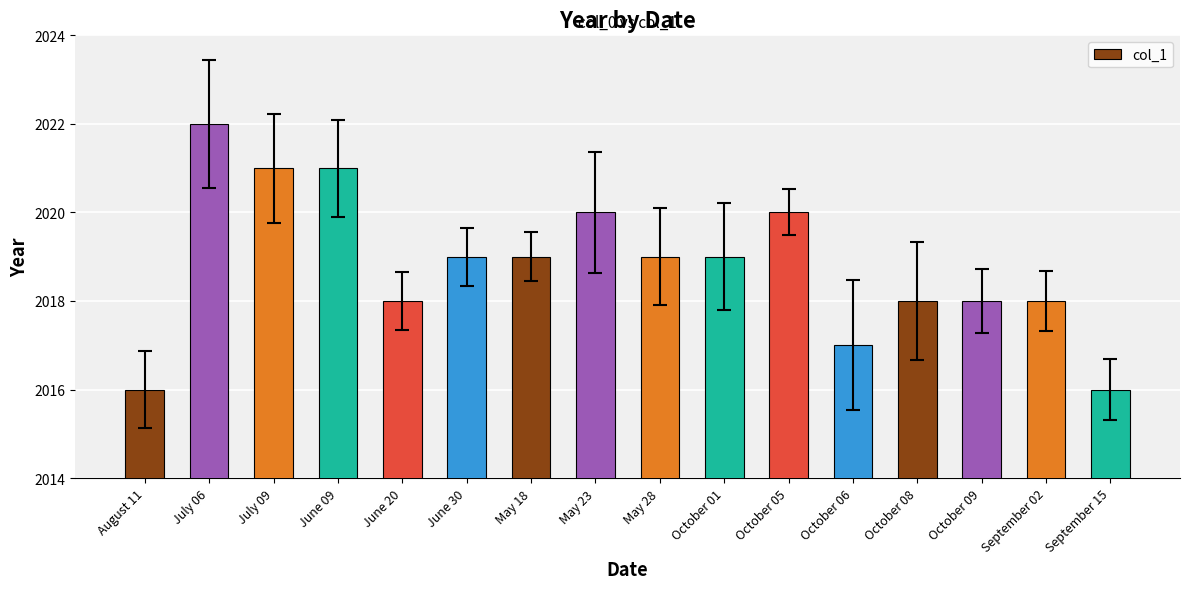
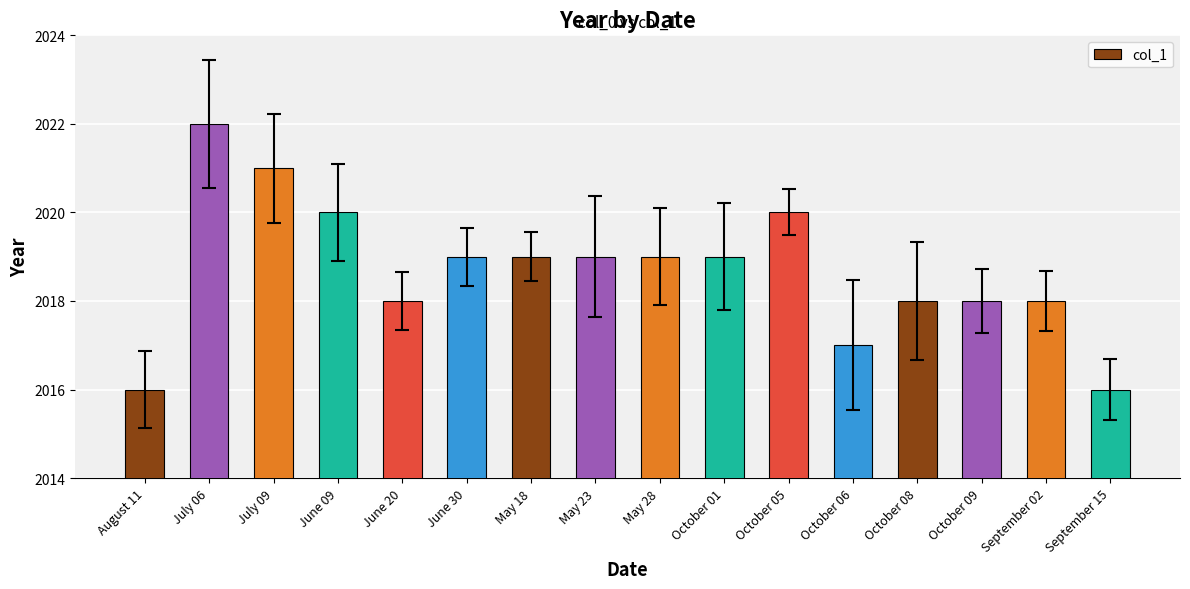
  {
    "col_1": {
      "August 11": 2016,
      "July 06": 2022,
      "July 09": 2021,
-     "June 09": 2021,
+     "June 09": 2020,
      "June 20": 2018,
      "June 30": 2019,
      "May 18": 2019,
-     "May 23": 2020,
+     "May 23": 2019,
      "May 28": 2019,
      "October 01": 2019,
      "October 05": 2020,
      "October 06": 2017,
      "October 08": 2018,
      "October 09": 2018,
      "September 02": 2018,
      "September 15": 2016
    }
  }
